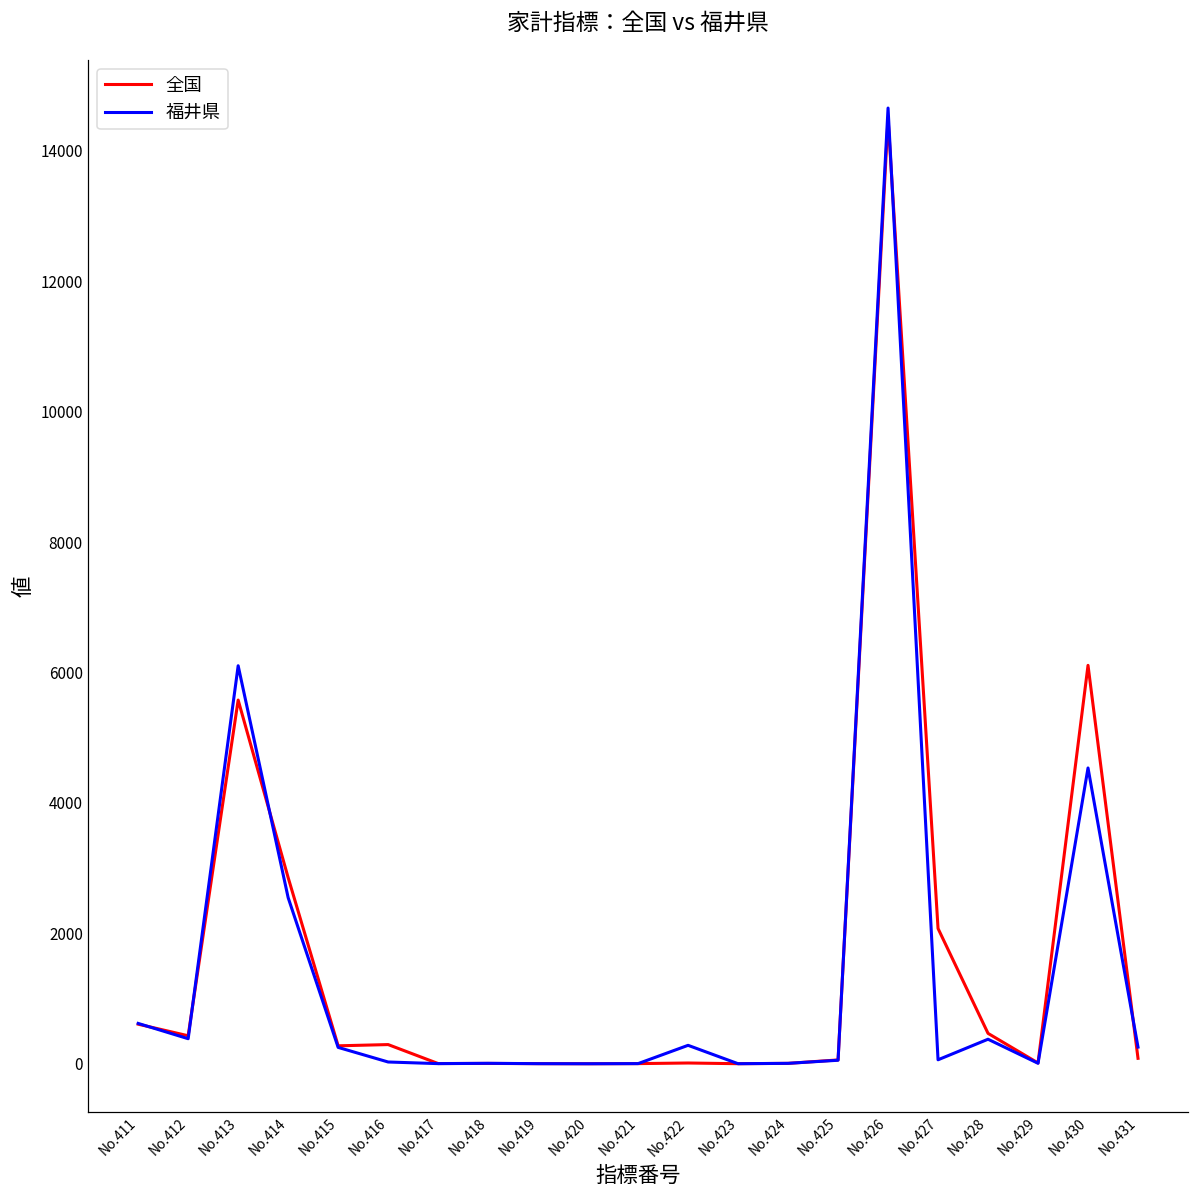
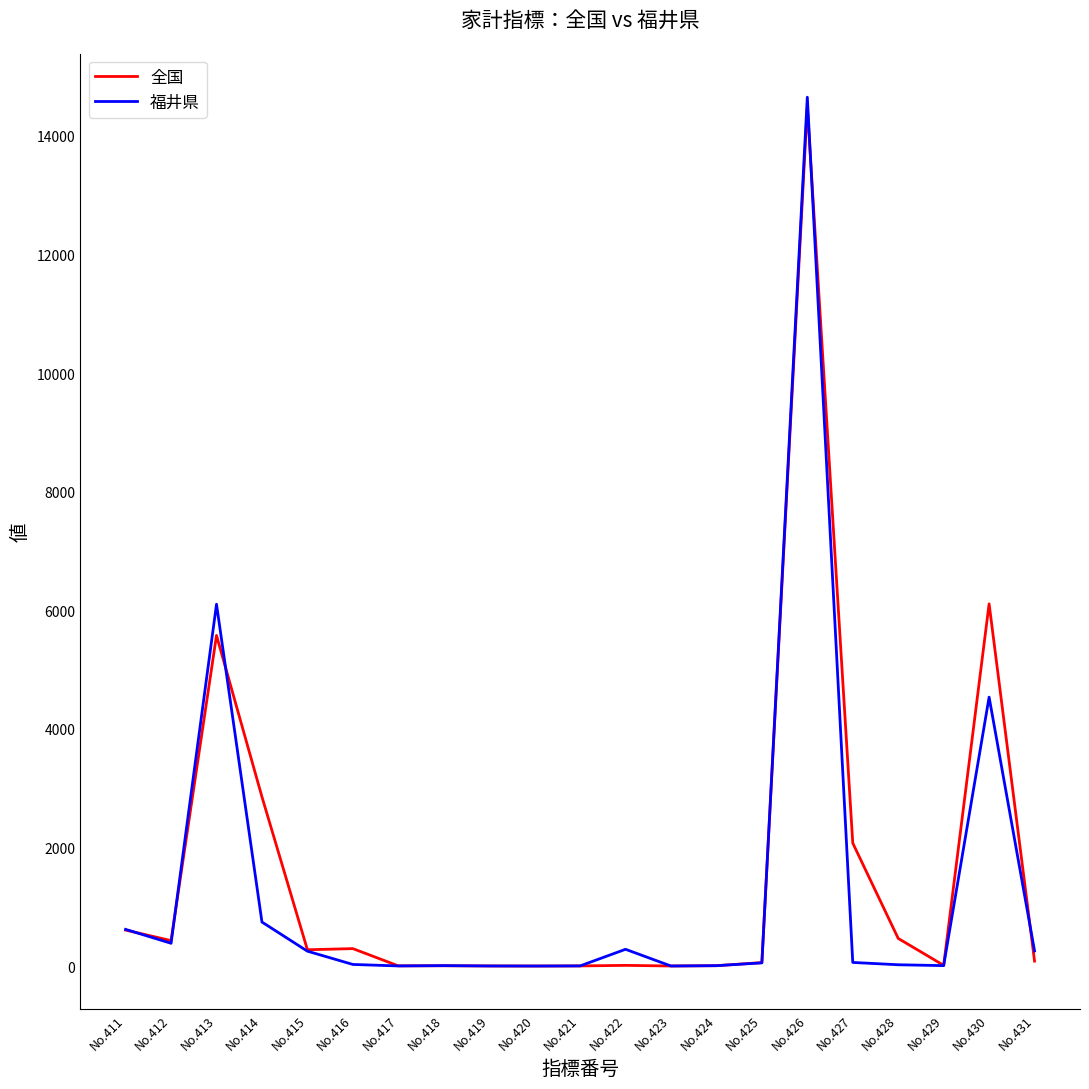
  {
    "全国": {
      "No.412": 400,
      "No.413": 5600,
      "No.414": 2900,
      "No.416": 300,
      "No.422": 0,
      "No.426": 14500,
      "No.427": 2100,
      "No.428": 500,
      "No.430": 6100,
      "No.431": 100
    },
    "福井県": {
      "No.412": 400,
      "No.413": 6100,
-     "No.414": 2500,
+     "No.414": 700,
      "No.416": 0,
      "No.422": 300,
      "No.426": 14700,
      "No.427": 100,
-     "No.428": 400,
+     "No.428": 0,
      "No.430": 4500,
      "No.431": 300
    }
  }
